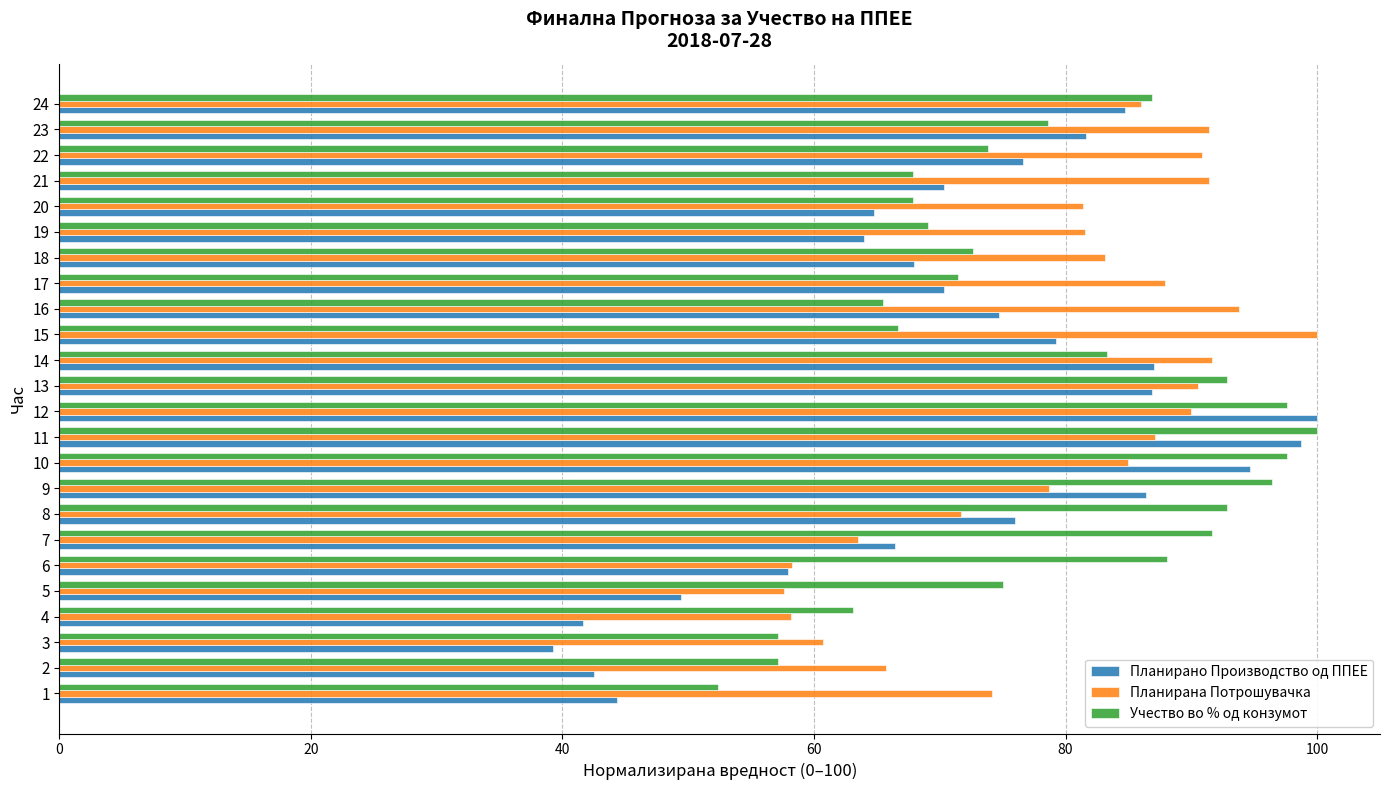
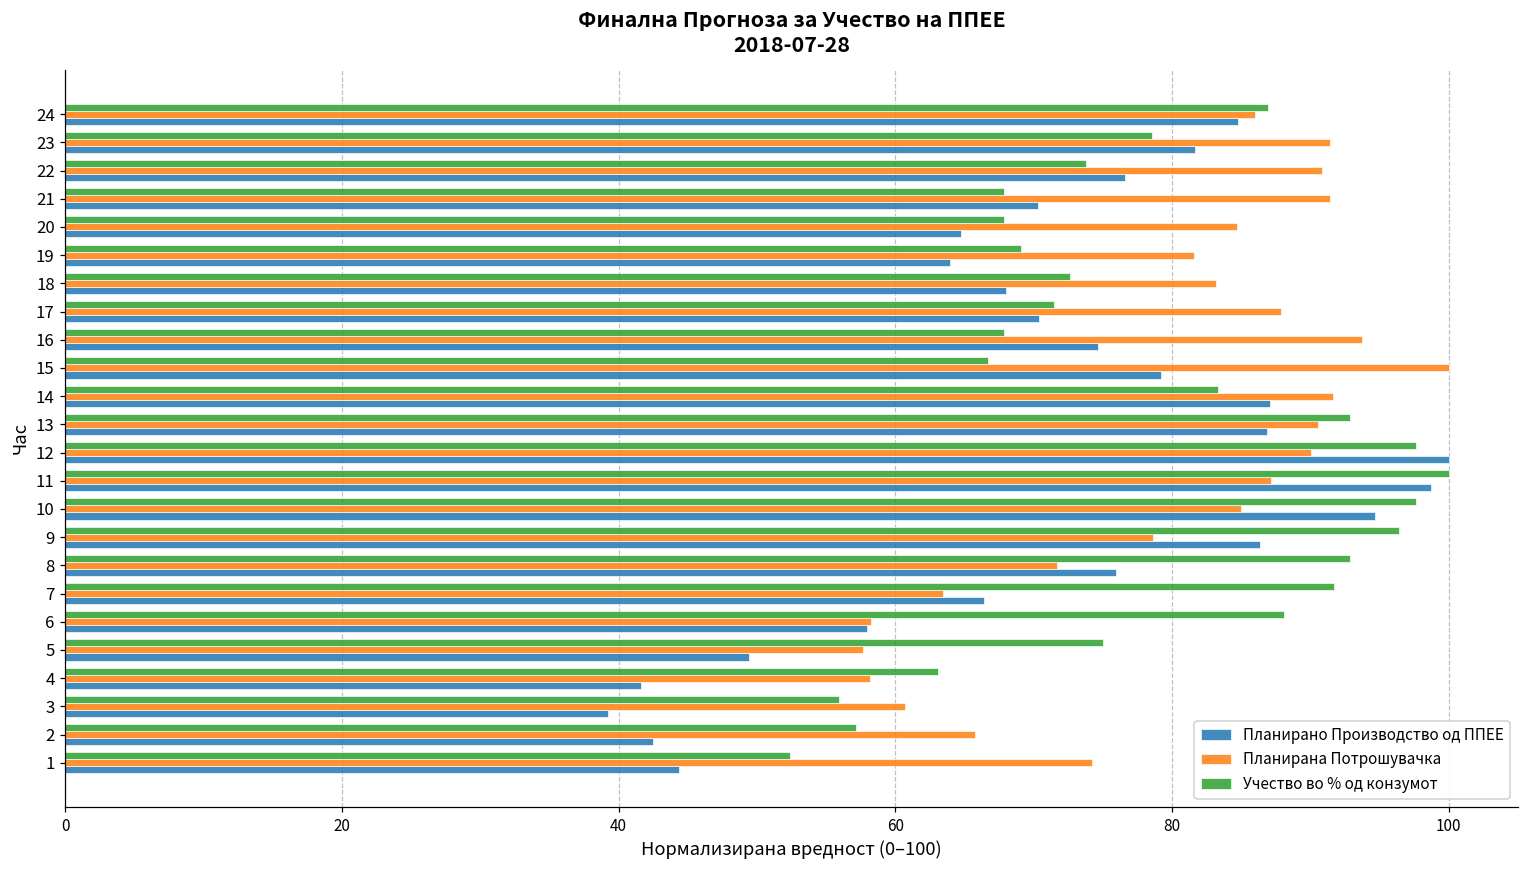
  {
    "Планирано Производство од ППЕЕ": {
      "24": 84.8,
      "23": 81.6,
      "22": 76.6,
      "21": 70.3,
      "20": 64.7,
      "19": 64.0,
      "18": 68.0,
      "17": 70.3,
      "16": 74.7,
      "15": 79.2,
      "14": 87.1,
      "13": 86.8,
      "12": 100.0,
      "11": 98.7,
      "10": 94.6,
      "9": 86.4,
      "8": 76.0,
      "7": 66.4,
      "6": 58.0,
      "5": 49.4,
      "4": 41.6,
      "3": 39.2,
      "2": 42.5,
      "1": 44.4
    },
    "Планирана Потрошувачка": {
      "24": 86.0,
      "23": 91.4,
      "22": 90.8,
      "21": 91.4,
-     "20": 81.4,
+     "20": 84.7,
      "19": 81.6,
      "18": 83.1,
      "17": 87.9,
      "16": 93.8,
      "15": 100.0,
      "14": 91.6,
      "13": 90.5,
      "12": 90.0,
      "11": 87.1,
      "10": 85.0,
      "9": 78.6,
      "8": 71.7,
      "7": 63.5,
      "6": 58.2,
      "5": 57.6,
      "4": 58.2,
      "3": 60.7,
      "2": 65.8,
      "1": 74.2
    },
    "Учество во % од конзумот": {
      "24": 86.9,
      "23": 78.6,
      "22": 73.8,
      "21": 67.9,
      "20": 67.9,
      "19": 69.0,
      "18": 72.6,
      "17": 71.4,
-     "16": 65.5,
+     "16": 67.9,
      "15": 66.7,
      "14": 83.3,
      "13": 92.9,
      "12": 97.6,
      "11": 100.0,
      "10": 97.6,
      "9": 96.4,
      "8": 92.9,
      "7": 91.7,
      "6": 88.1,
      "5": 75.0,
      "4": 63.1,
-     "3": 57.1,
+     "3": 56.0,
      "2": 57.1,
      "1": 52.4
    }
  }
